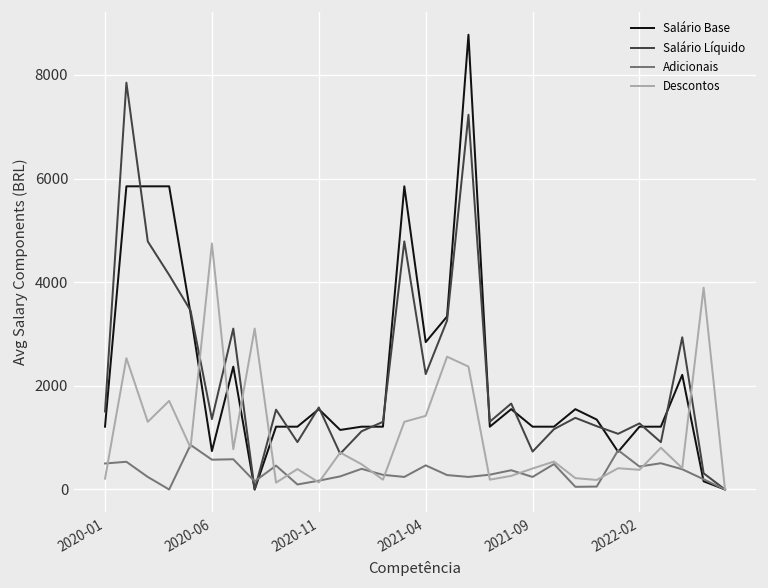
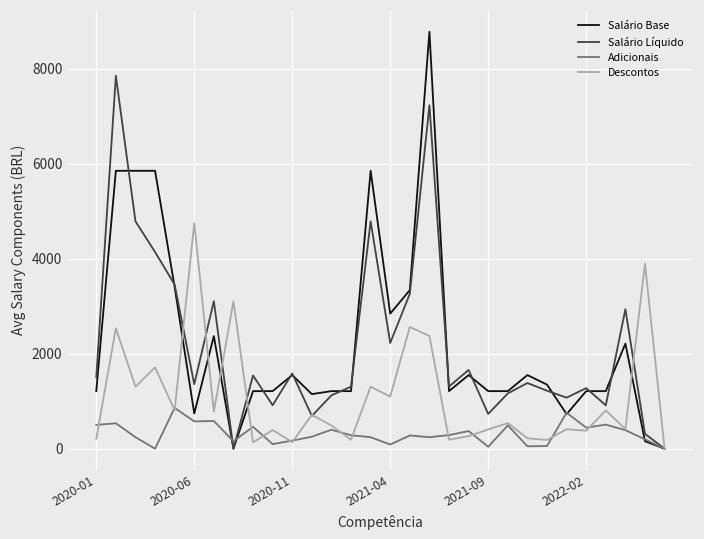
  {
    "Salário Base": {
      "2020-01": 1200,
      "2020-06": 700,
      "2021-04": 2800,
      "2021-09": 1200,
      "2022-02": 1200
    },
    "Salário Líquido": {
      "2020-01": 1500,
      "2020-06": 1400,
      "2021-04": 2200,
      "2021-09": 700,
      "2022-02": 1300
    },
    "Adicionais": {
      "2020-01": 500,
      "2020-06": 600,
-     "2021-04": 500,
-     "2021-09": 200,
+     "2021-04": 100,
+     "2021-09": 0,
      "2022-02": 400
    },
    "Descontos": {
      "2020-01": 200,
      "2020-06": 4700,
-     "2021-04": 1400,
+     "2021-04": 1100,
      "2021-09": 400,
      "2022-02": 400
    }
  }
